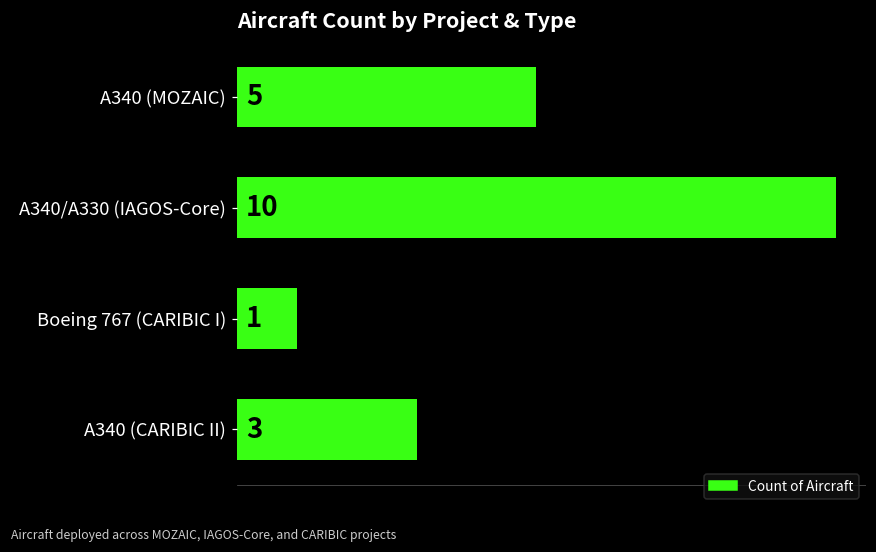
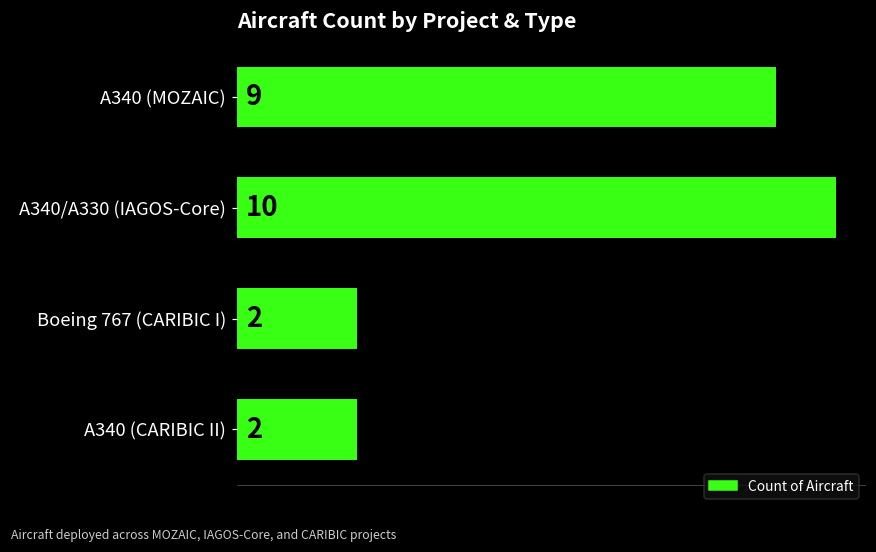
  {
-   "A340 (MOZAIC)": 5,
+   "A340 (MOZAIC)": 9,
    "A340/A330 (IAGOS-Core)": 10,
-   "Boeing 767 (CARIBIC I)": 1,
-   "A340 (CARIBIC II)": 3
+   "Boeing 767 (CARIBIC I)": 2,
+   "A340 (CARIBIC II)": 2
  }
